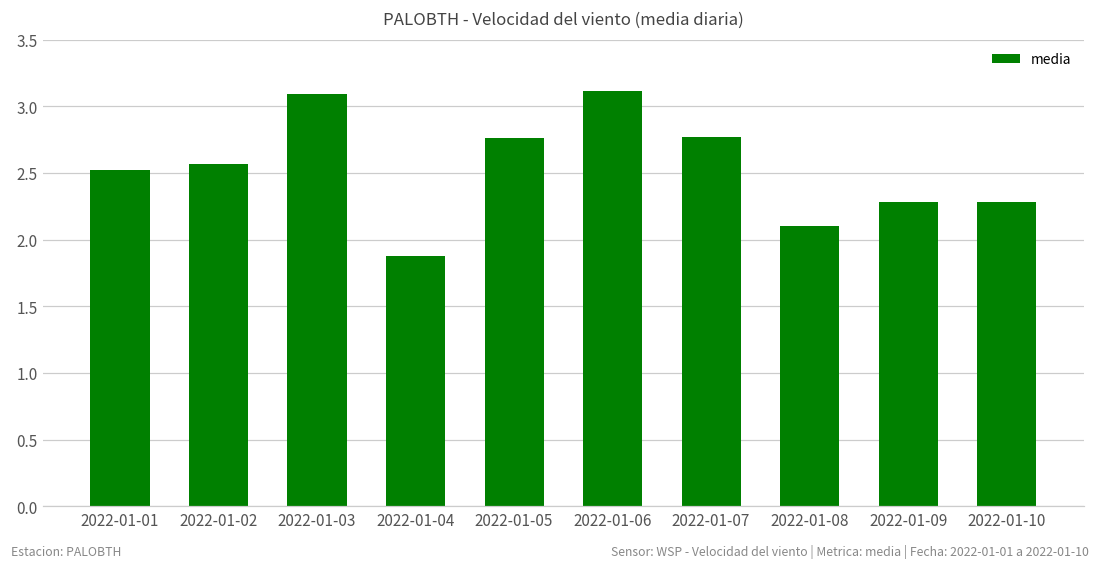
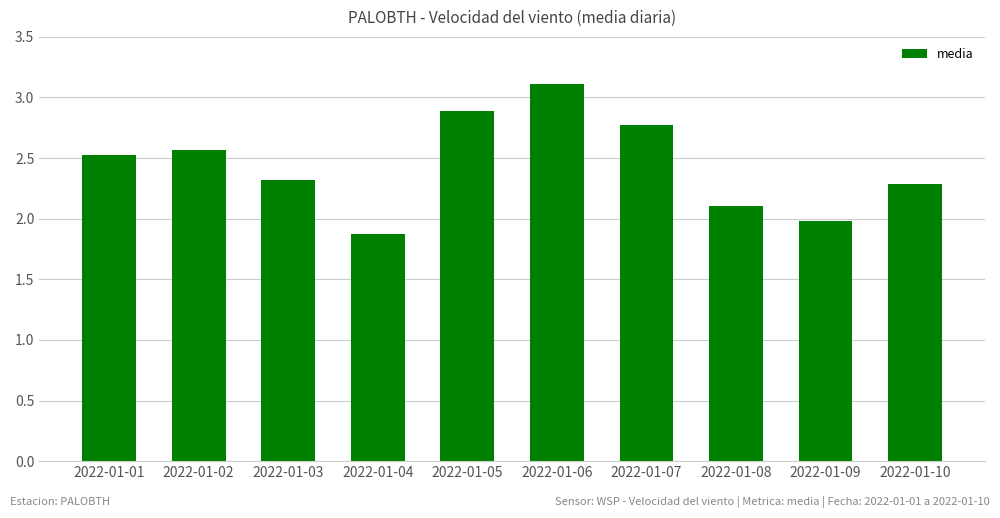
  {
    "2022-01-01": 2.53,
    "2022-01-02": 2.56,
-   "2022-01-03": 3.10,
+   "2022-01-03": 2.32,
    "2022-01-04": 1.88,
-   "2022-01-05": 2.76,
+   "2022-01-05": 2.89,
    "2022-01-06": 3.11,
    "2022-01-07": 2.77,
    "2022-01-08": 2.11,
-   "2022-01-09": 2.28,
+   "2022-01-09": 1.98,
    "2022-01-10": 2.28
  }
